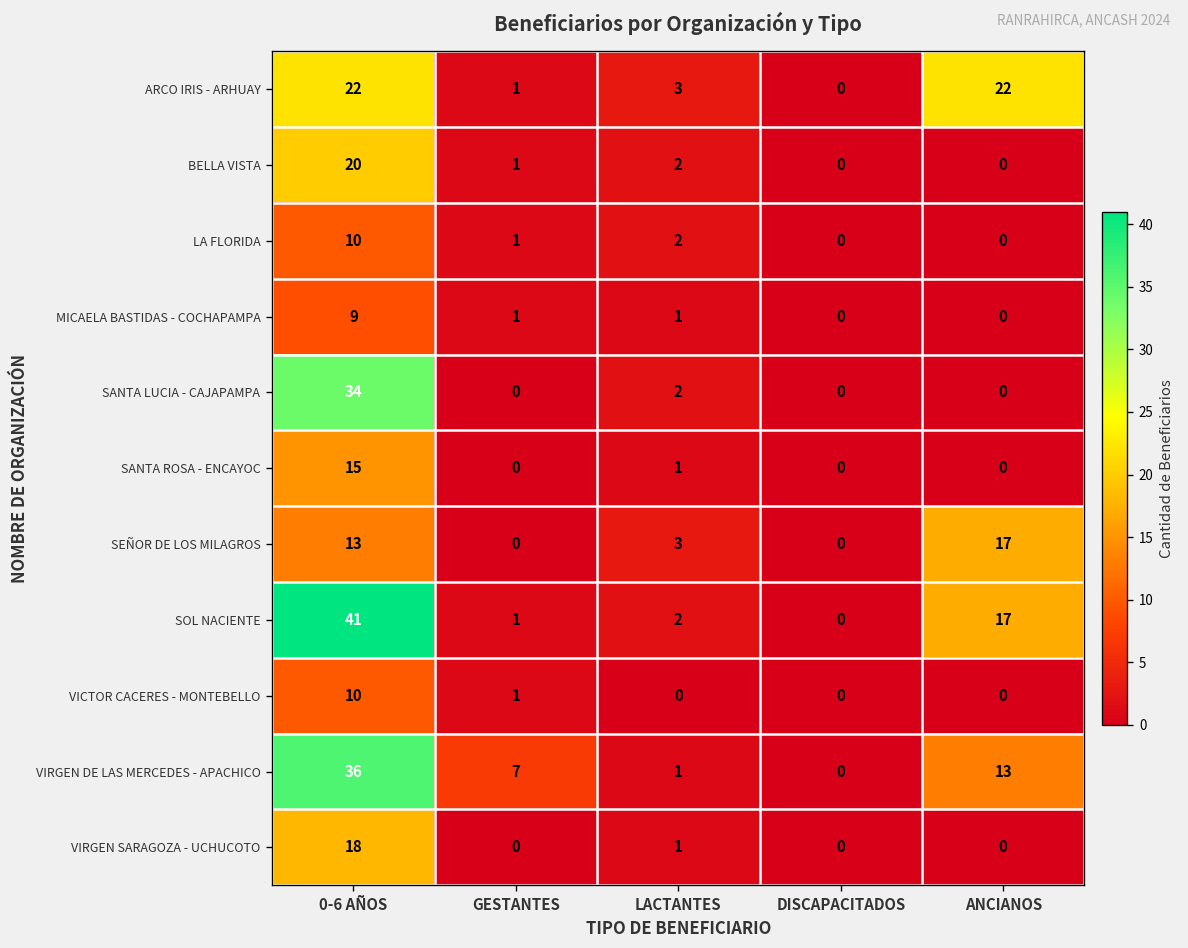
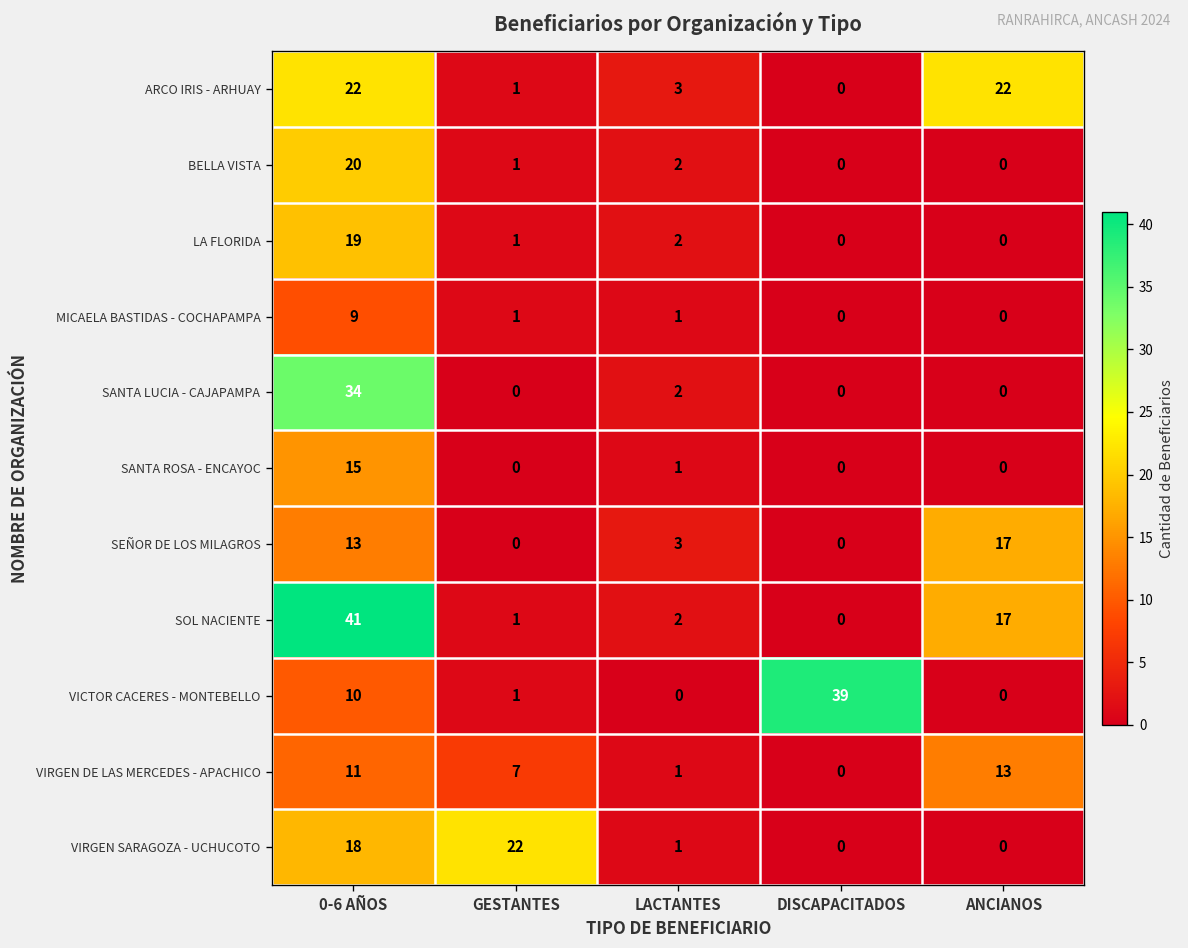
  {
    "ARCO IRIS - ARHUAY": {
      "0-6 AÑOS": 22,
      "GESTANTES": 1,
      "LACTANTES": 3,
      "DISCAPACITADOS": 0,
      "ANCIANOS": 22
    },
    "BELLA VISTA": {
      "0-6 AÑOS": 20,
      "GESTANTES": 1,
      "LACTANTES": 2,
      "DISCAPACITADOS": 0,
      "ANCIANOS": 0
    },
    "LA FLORIDA": {
-     "0-6 AÑOS": 10,
+     "0-6 AÑOS": 19,
      "GESTANTES": 1,
      "LACTANTES": 2,
      "DISCAPACITADOS": 0,
      "ANCIANOS": 0
    },
    "MICAELA BASTIDAS - COCHAPAMPA": {
      "0-6 AÑOS": 9,
      "GESTANTES": 1,
      "LACTANTES": 1,
      "DISCAPACITADOS": 0,
      "ANCIANOS": 0
    },
    "SANTA LUCIA - CAJAPAMPA": {
      "0-6 AÑOS": 34,
      "GESTANTES": 0,
      "LACTANTES": 2,
      "DISCAPACITADOS": 0,
      "ANCIANOS": 0
    },
    "SANTA ROSA - ENCAYOC": {
      "0-6 AÑOS": 15,
      "GESTANTES": 0,
      "LACTANTES": 1,
      "DISCAPACITADOS": 0,
      "ANCIANOS": 0
    },
    "SEÑOR DE LOS MILAGROS": {
      "0-6 AÑOS": 13,
      "GESTANTES": 0,
      "LACTANTES": 3,
      "DISCAPACITADOS": 0,
      "ANCIANOS": 17
    },
    "SOL NACIENTE": {
      "0-6 AÑOS": 41,
      "GESTANTES": 1,
      "LACTANTES": 2,
      "DISCAPACITADOS": 0,
      "ANCIANOS": 17
    },
    "VICTOR CACERES - MONTEBELLO": {
      "0-6 AÑOS": 10,
      "GESTANTES": 1,
      "LACTANTES": 0,
-     "DISCAPACITADOS": 0,
+     "DISCAPACITADOS": 39,
      "ANCIANOS": 0
    },
    "VIRGEN DE LAS MERCEDES - APACHICO": {
-     "0-6 AÑOS": 36,
+     "0-6 AÑOS": 11,
      "GESTANTES": 7,
      "LACTANTES": 1,
      "DISCAPACITADOS": 0,
      "ANCIANOS": 13
    },
    "VIRGEN SARAGOZA - UCHUCOTO": {
      "0-6 AÑOS": 18,
-     "GESTANTES": 0,
+     "GESTANTES": 22,
      "LACTANTES": 1,
      "DISCAPACITADOS": 0,
      "ANCIANOS": 0
    }
  }
